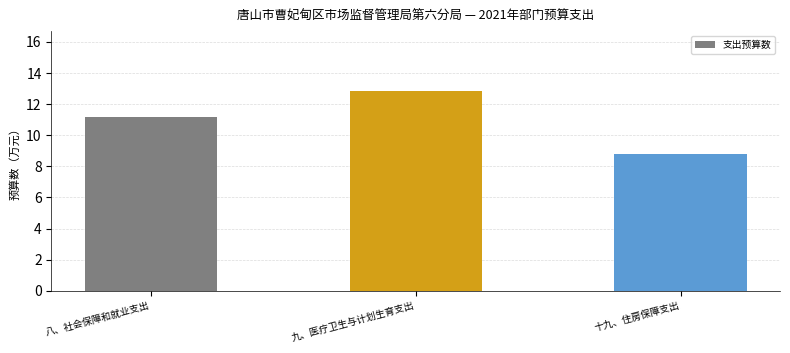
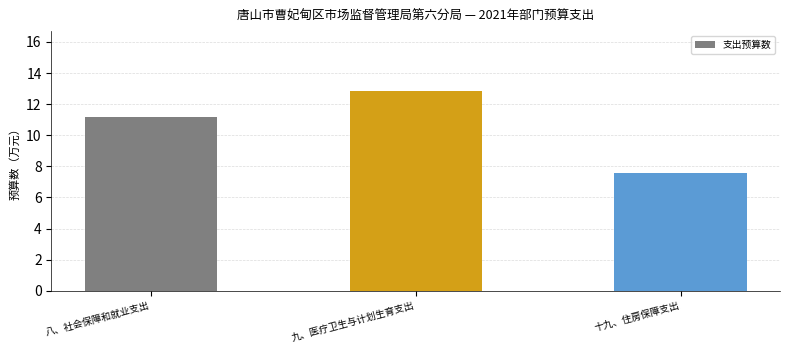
  {
    "八、社会保障和就业支出": 11.2,
    "九、医疗卫生与计划生育支出": 12.8,
-   "十九、住房保障支出": 8.8
+   "十九、住房保障支出": 7.6
  }
